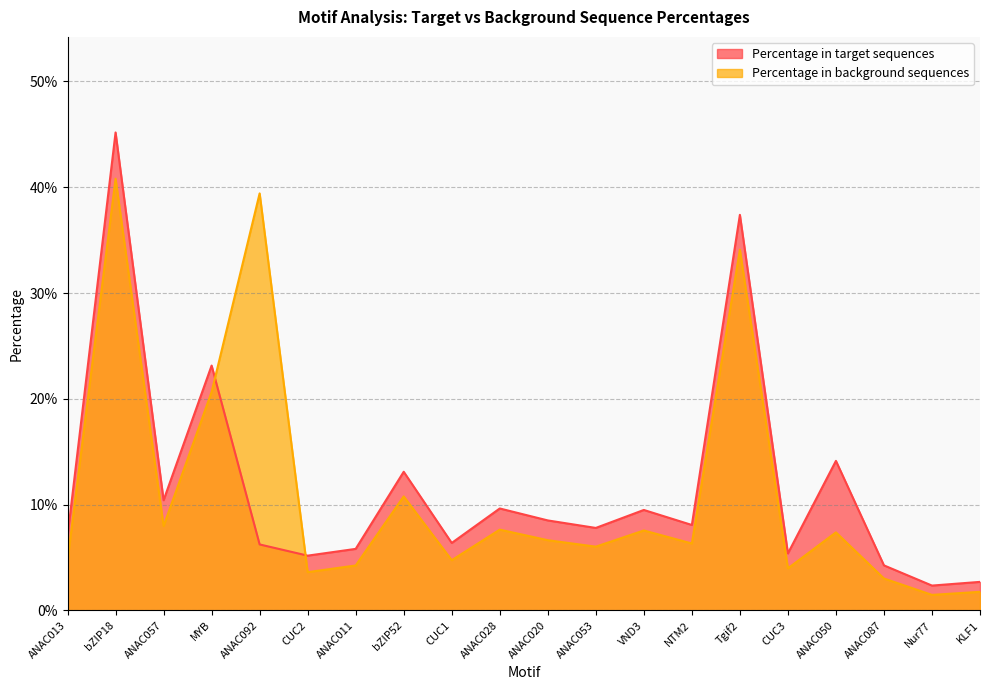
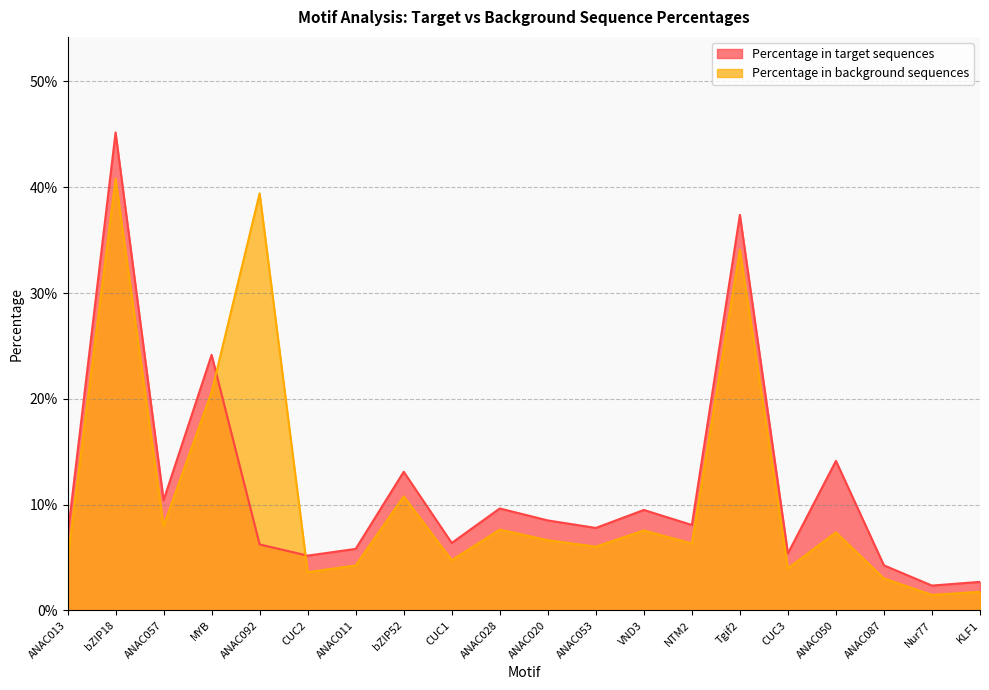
  {
    "Percentage in target sequences": {
      "ANAC013": "7.0%",
      "bZIP18": "45.2%",
      "ANAC057": "10.4%",
-     "MYB": "23.1%",
+     "MYB": "24.2%",
      "ANAC092": "6.2%",
      "CUC2": "5.2%",
      "ANAC011": "5.8%",
      "bZIP52": "13.1%",
      "CUC1": "6.4%",
      "ANAC028": "9.6%",
      "ANAC020": "8.5%",
      "ANAC053": "7.8%",
      "VND3": "9.5%",
      "NTM2": "8.1%",
      "Tgif2": "37.4%",
      "CUC3": "5.4%",
      "ANAC050": "14.1%",
      "ANAC087": "4.3%",
      "Nur77": "2.3%",
      "KLF1": "2.7%"
    },
    "Percentage in background sequences": {
      "ANAC013": "4.7%",
      "bZIP18": "40.8%",
      "ANAC057": "8.0%",
      "MYB": "20.6%",
      "ANAC092": "39.4%",
      "CUC2": "3.6%",
      "ANAC011": "4.2%",
      "bZIP52": "10.8%",
      "CUC1": "4.7%",
      "ANAC028": "7.6%",
      "ANAC020": "6.6%",
      "ANAC053": "6.0%",
      "VND3": "7.6%",
      "NTM2": "6.3%",
      "Tgif2": "34.1%",
      "CUC3": "4.0%",
      "ANAC050": "7.4%",
      "ANAC087": "3.0%",
      "Nur77": "1.5%",
      "KLF1": "1.8%"
    }
  }
